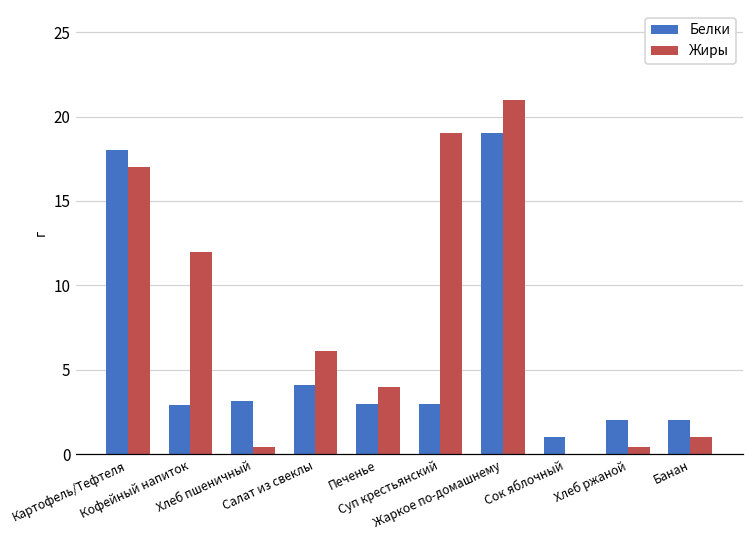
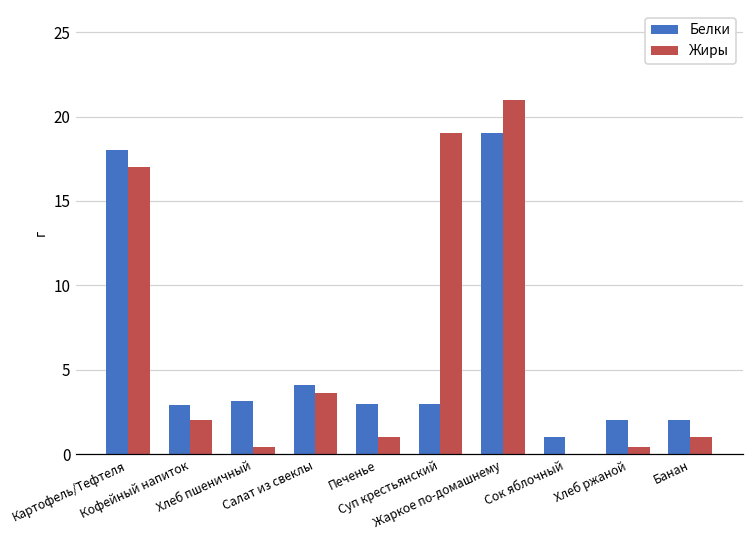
  {
    "Белки": {
      "Картофель/Тефтеля": 18.0,
      "Кофейный напиток": 2.9,
      "Хлеб пшеничный": 3.2,
      "Салат из свеклы": 4.1,
      "Печенье": 3.0,
      "Суп крестьянский": 3.0,
      "Жаркое по-домашнему": 19.0,
      "Сок яблочный": 1.0,
      "Хлеб ржаной": 2.0,
      "Банан": 2.0
    },
    "Жиры": {
      "Картофель/Тефтеля": 17.0,
-     "Кофейный напиток": 12,
+     "Кофейный напиток": 2,
      "Хлеб пшеничный": 0.4,
-     "Салат из свеклы": 6.1,
-     "Печенье": 4,
+     "Салат из свеклы": 3.7,
+     "Печенье": 1,
      "Суп крестьянский": 19.0,
      "Жаркое по-домашнему": 21.0,
      "Сок яблочный": 0.0,
      "Хлеб ржаной": 0.4,
      "Банан": 1.0
    }
  }
